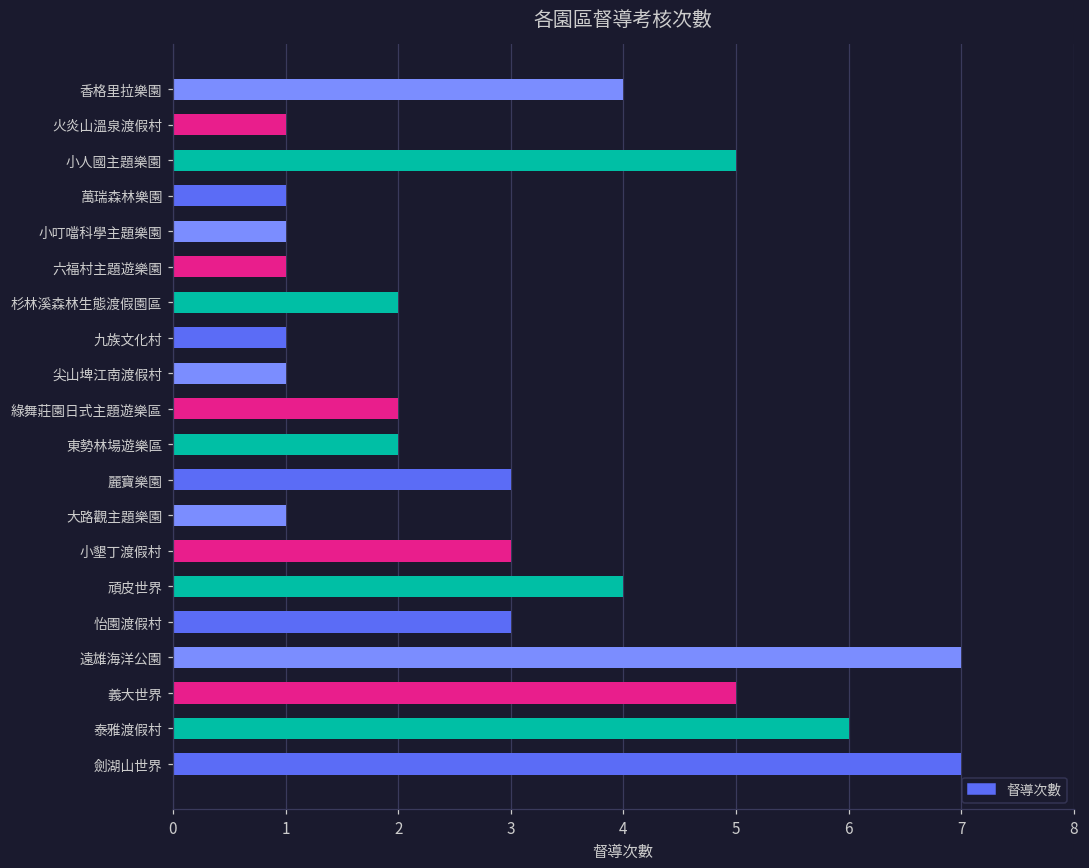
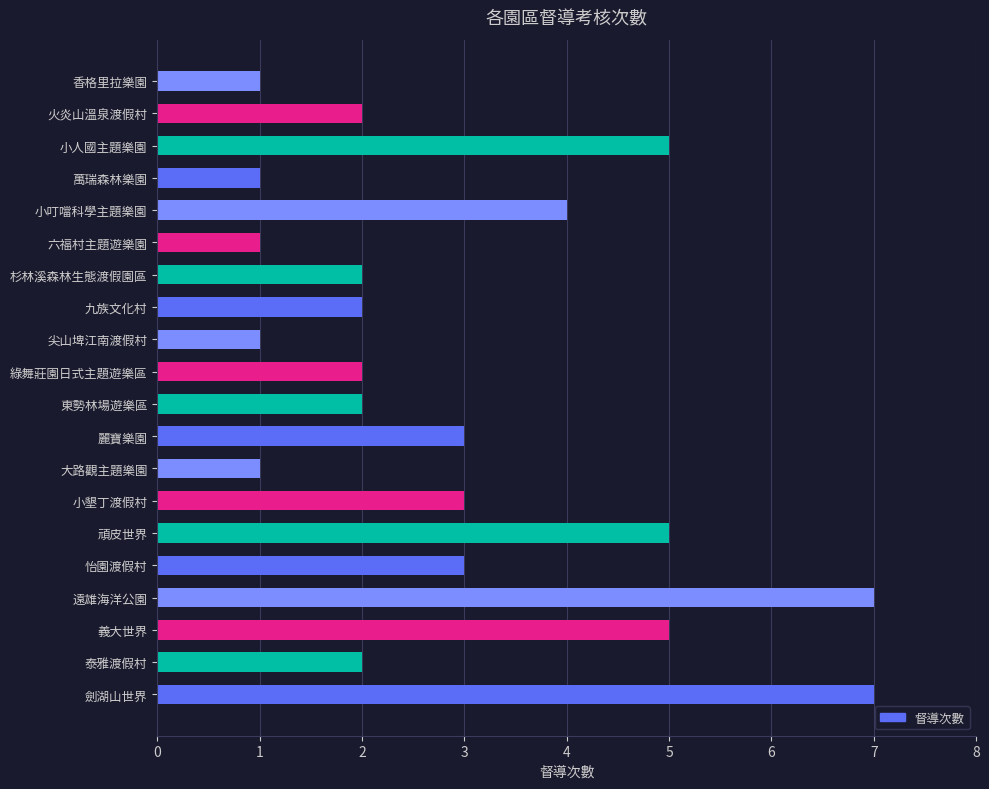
  {
-   "香格里拉樂園": 4,
-   "火炎山溫泉渡假村": 1,
+   "香格里拉樂園": 1,
+   "火炎山溫泉渡假村": 2,
    "小人國主題樂園": 5,
    "萬瑞森林樂園": 1,
-   "小叮噹科學主題樂園": 1,
+   "小叮噹科學主題樂園": 4,
    "六福村主題遊樂園": 1,
    "杉林溪森林生態渡假園區": 2,
-   "九族文化村": 1,
+   "九族文化村": 2,
    "尖山埤江南渡假村": 1,
    "綠舞莊園日式主題遊樂區": 2,
    "東勢林場遊樂區": 2,
    "麗寶樂園": 3,
    "大路觀主題樂園": 1,
    "小墾丁渡假村": 3,
-   "頑皮世界": 4,
+   "頑皮世界": 5,
    "怡園渡假村": 3,
    "遠雄海洋公園": 7,
    "義大世界": 5,
-   "泰雅渡假村": 6,
+   "泰雅渡假村": 2,
    "劍湖山世界": 7
  }
